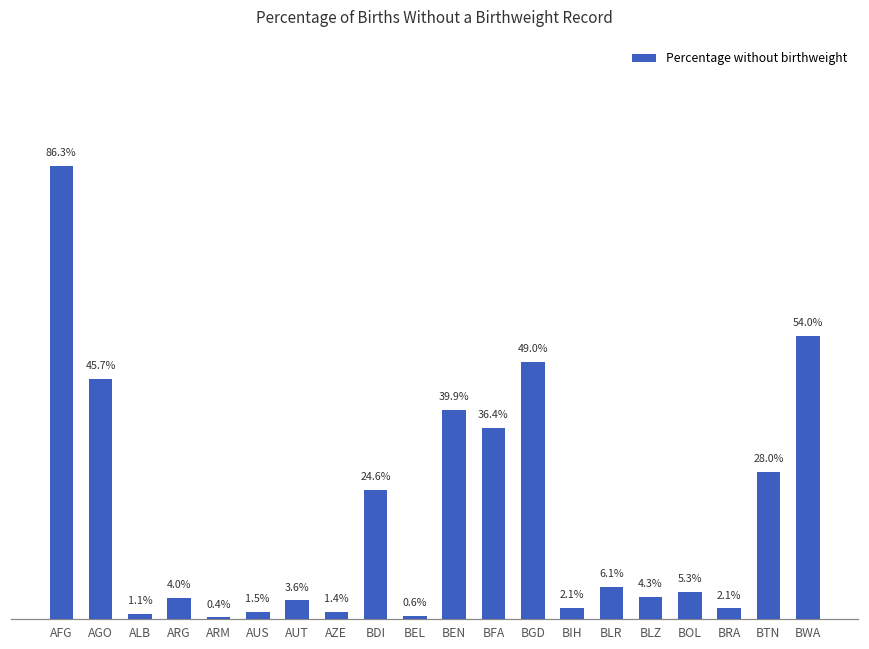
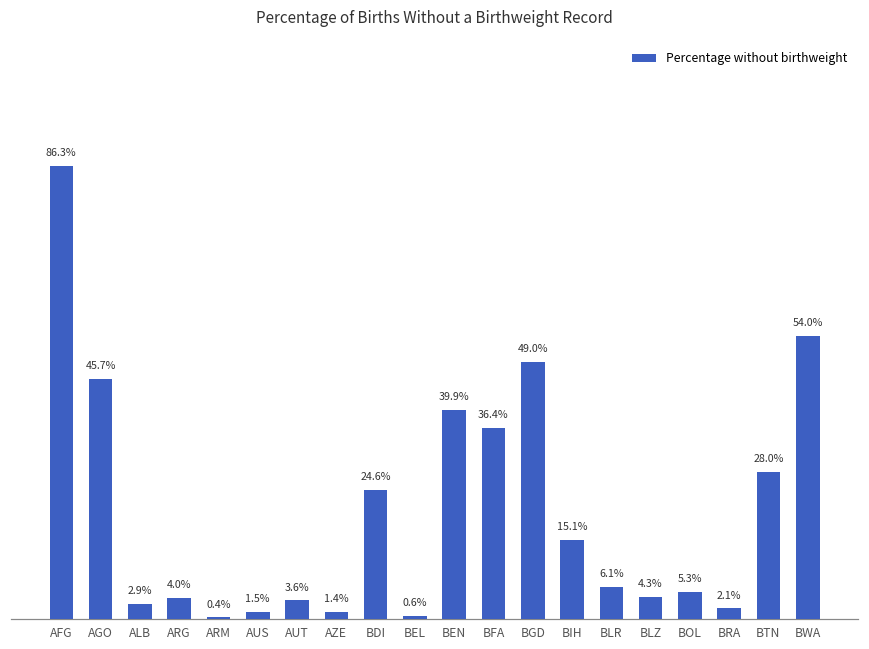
  {
    "AFG": "86.3%",
    "AGO": "45.7%",
-   "ALB": "1.1%",
+   "ALB": "2.9%",
    "ARG": "4.0%",
    "ARM": "0.4%",
    "AUS": "1.5%",
    "AUT": "3.6%",
    "AZE": "1.4%",
    "BDI": "24.6%",
    "BEL": "0.6%",
    "BEN": "39.9%",
    "BFA": "36.4%",
    "BGD": "49.0%",
-   "BIH": "2.1%",
+   "BIH": "15.1%",
    "BLR": "6.1%",
    "BLZ": "4.3%",
    "BOL": "5.3%",
    "BRA": "2.1%",
    "BTN": "28.0%",
    "BWA": "54.0%"
  }
